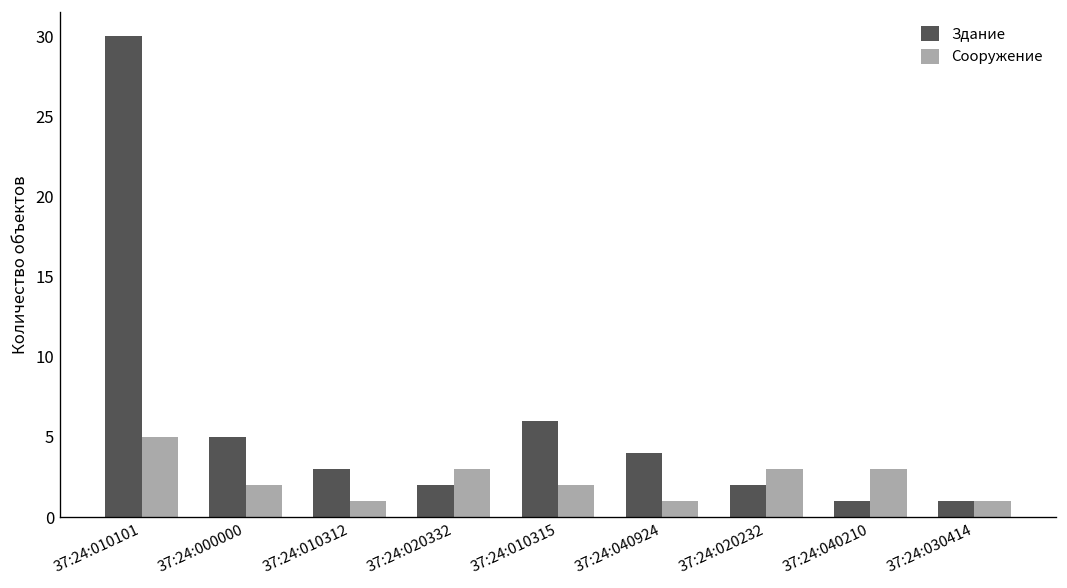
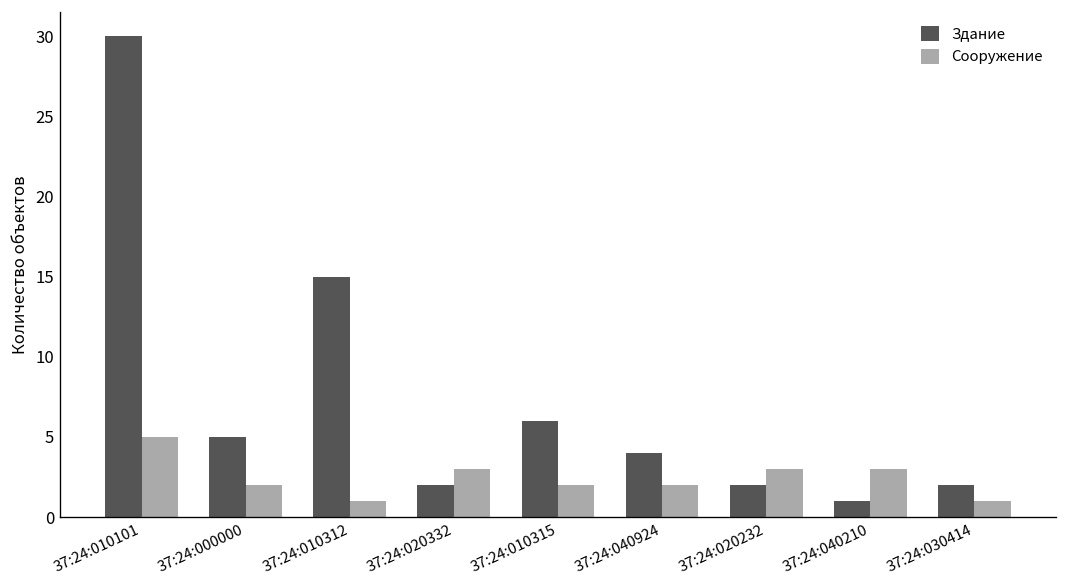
  {
    "Здание": {
      "37:24:010101": 30,
      "37:24:000000": 5,
-     "37:24:010312": 3,
+     "37:24:010312": 15,
      "37:24:020332": 2,
      "37:24:010315": 6,
      "37:24:040924": 4,
      "37:24:020232": 2,
      "37:24:040210": 1,
-     "37:24:030414": 1
+     "37:24:030414": 2
    },
    "Сооружение": {
      "37:24:010101": 5,
      "37:24:000000": 2,
      "37:24:010312": 1,
      "37:24:020332": 3,
      "37:24:010315": 2,
-     "37:24:040924": 1,
+     "37:24:040924": 2,
      "37:24:020232": 3,
      "37:24:040210": 3,
      "37:24:030414": 1
    }
  }
